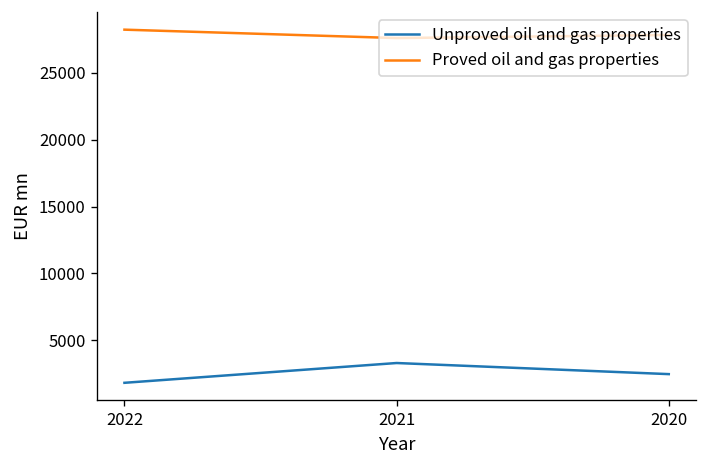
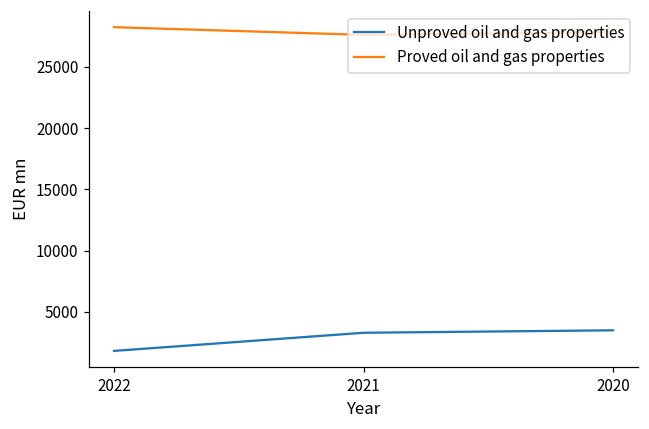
  {
    "Unproved oil and gas properties": {
      "2022": 1800,
      "2021": 3300,
-     "2020": 2500
+     "2020": 3500
    },
    "Proved oil and gas properties": {
      "2022": 28200
    }
  }
